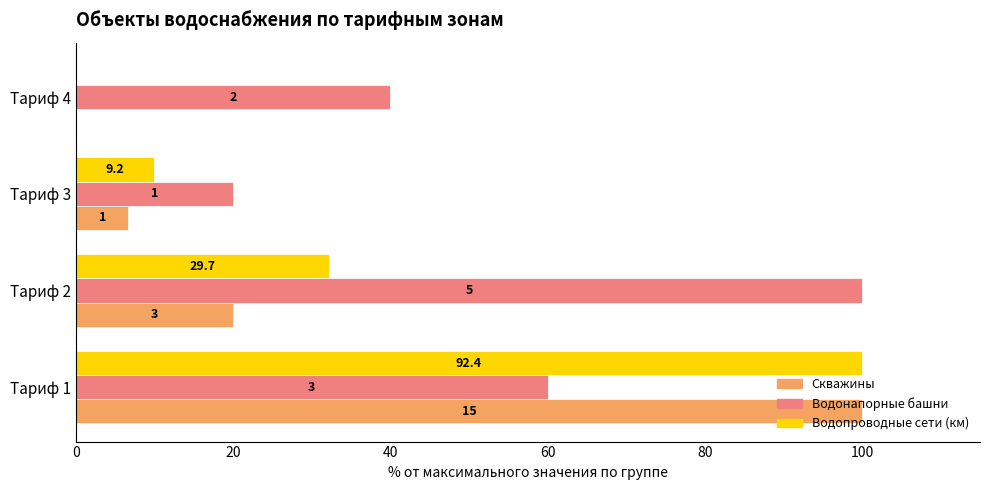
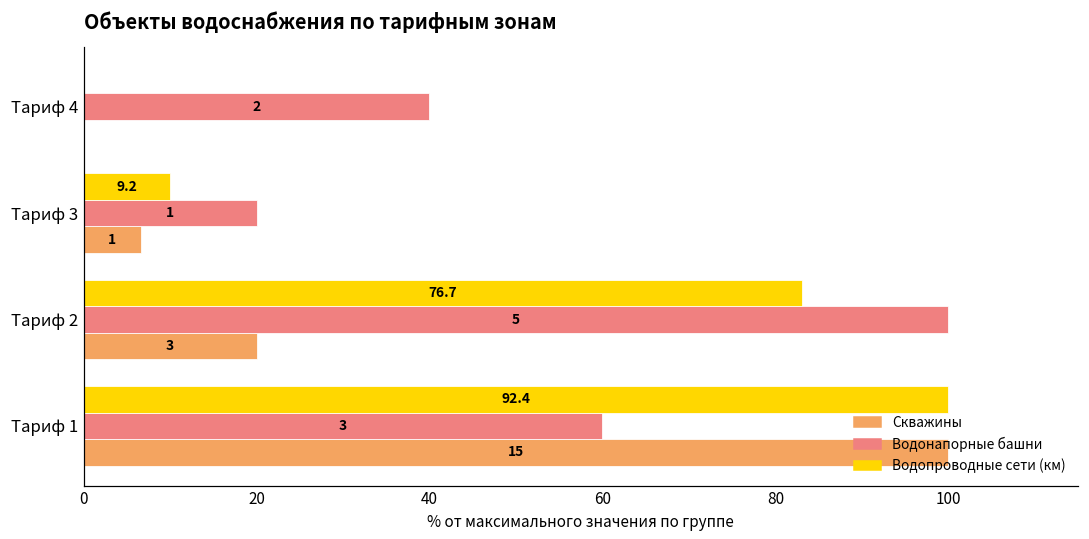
  {
    "Водопроводные сети (км)": {
-     "Тариф 2": 29.7
+     "Тариф 2": 76.7
    }
  }
